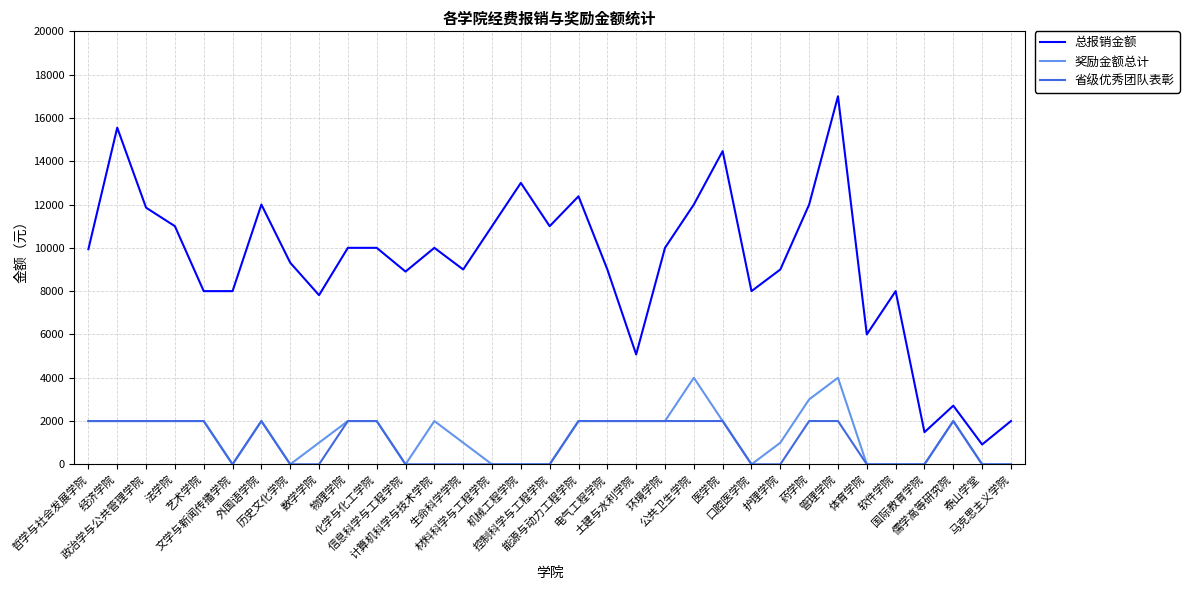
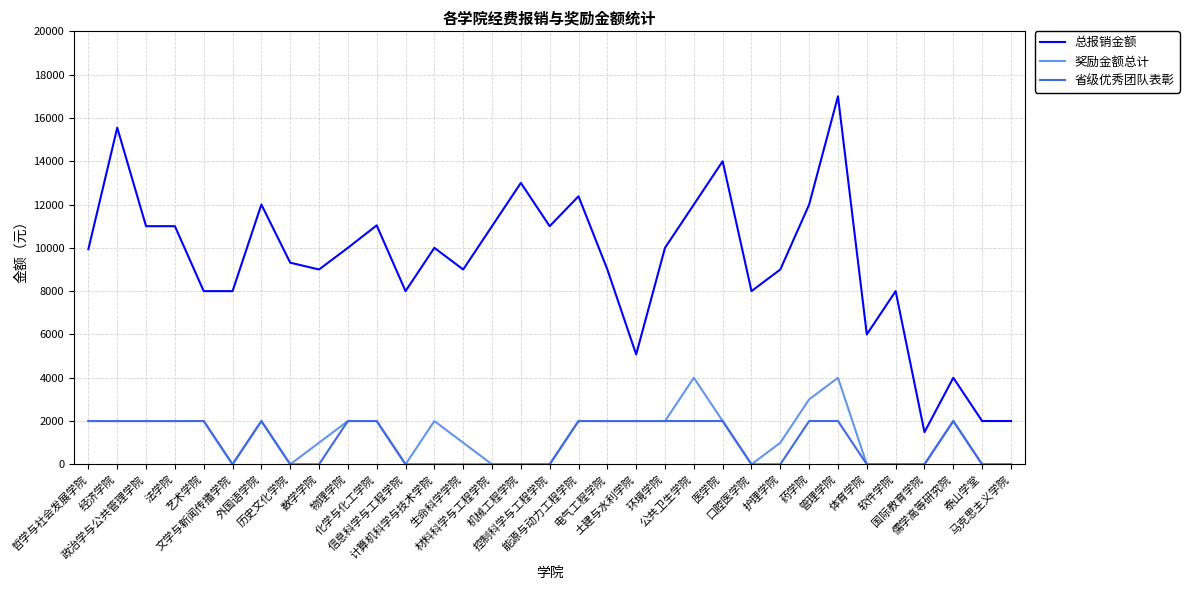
  {
    "总报销金额": {
      "哲学与社会发展学院": 9900,
      "经济学院": 15600,
-     "政治学与公共管理学院": 11900,
+     "政治学与公共管理学院": 11000,
      "法学院": 11000,
      "艺术学院": 8000,
      "文学与新闻传播学院": 8000,
      "外国语学院": 12000,
      "历史文化学院": 9300,
-     "数学学院": 7800,
+     "数学学院": 9000,
      "物理学院": 10000,
-     "化学与化工学院": 10000,
-     "信息科学与工程学院": 8900,
+     "化学与化工学院": 11000,
+     "信息科学与工程学院": 8000,
      "计算机科学与技术学院": 10000,
      "生命科学学院": 9000,
      "材料科学与工程学院": 11000,
      "机械工程学院": 13000,
      "控制科学与工程学院": 11000,
      "能源与动力工程学院": 12400,
      "电气工程学院": 9000,
      "土建与水利学院": 5100,
      "环境学院": 10000,
      "公共卫生学院": 12000,
-     "医学院": 14500,
+     "医学院": 14000,
      "口腔医学院": 8000,
      "护理学院": 9000,
      "药学院": 12000,
      "管理学院": 17000,
      "体育学院": 6000,
      "软件学院": 8000,
      "国际教育学院": 1500,
-     "儒学高等研究院": 2700,
-     "泰山学堂": 900,
+     "儒学高等研究院": 4000,
+     "泰山学堂": 2000,
      "马克思主义学院": 2000
    }
  }
